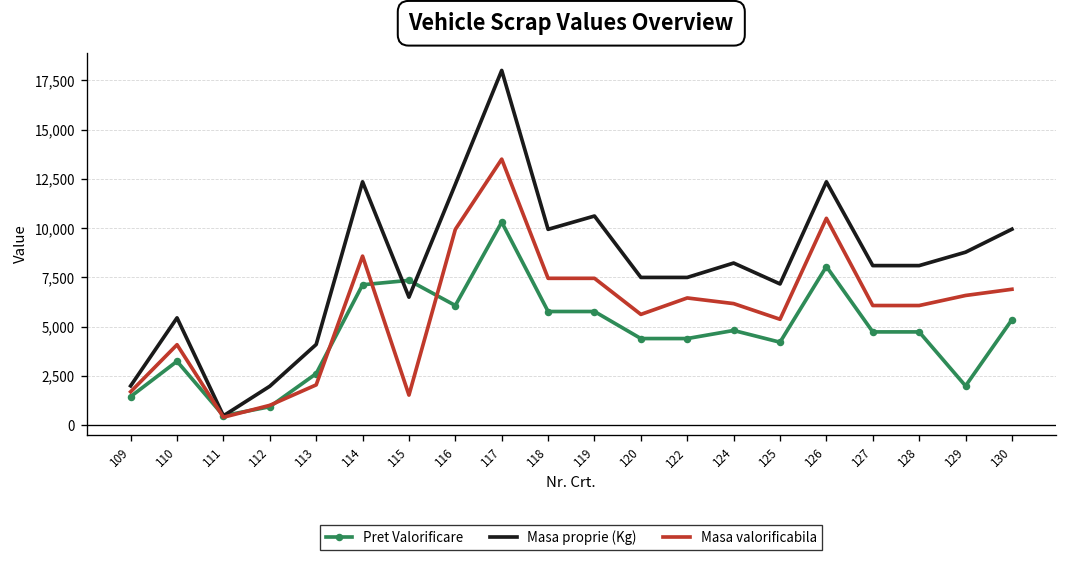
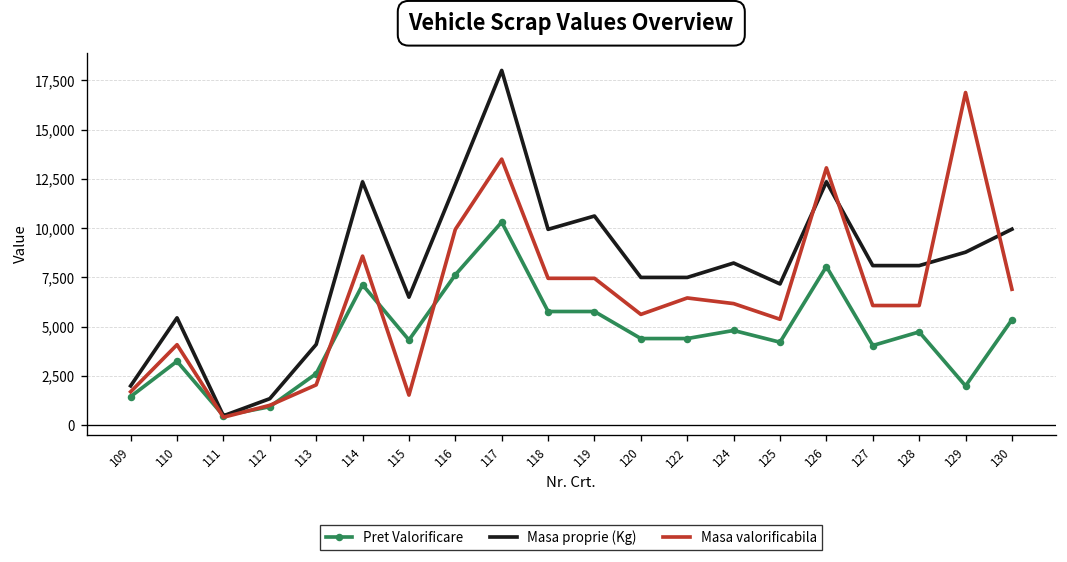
  {
    "Pret Valorificare": {
      "109": "1,500",
      "110": "3,200",
      "113": "2,600",
      "114": "7,100",
-     "115": "7,400",
-     "116": "6,100",
+     "115": "4,300",
+     "116": "7,600",
      "117": "10,300",
      "118": "5,800",
      "119": "5,800",
      "120": "4,400",
      "122": "4,400",
      "124": "4,800",
      "125": "4,200",
      "126": "8,100",
-     "127": "4,700",
+     "127": "4,000",
      "128": "4,700",
      "129": "2,000",
      "130": "5,400"
    },
    "Masa proprie (Kg)": {
      "109": "2,000",
      "110": "5,500",
-     "112": "2,000",
+     "112": "1,400",
      "113": "4,100",
      "114": "12,400",
      "115": "6,500",
      "116": "12,200",
      "117": "18,000",
      "118": "9,900",
      "119": "10,600",
      "120": "7,500",
      "122": "7,500",
      "124": "8,200",
      "125": "7,200",
      "126": "12,400",
      "127": "8,100",
      "128": "8,100",
      "129": "8,800",
      "130": "9,900"
    },
    "Masa valorificabila": {
      "109": "1,700",
      "110": "4,100",
      "113": "2,100",
      "114": "8,600",
      "115": "1,500",
      "116": "9,900",
      "117": "13,500",
      "118": "7,500",
      "119": "7,500",
      "120": "5,600",
      "122": "6,500",
      "124": "6,200",
      "125": "5,400",
-     "126": "10,500",
+     "126": "13,100",
      "127": "6,100",
      "128": "6,100",
-     "129": "6,600",
+     "129": "16,900",
      "130": "6,900"
    }
  }
